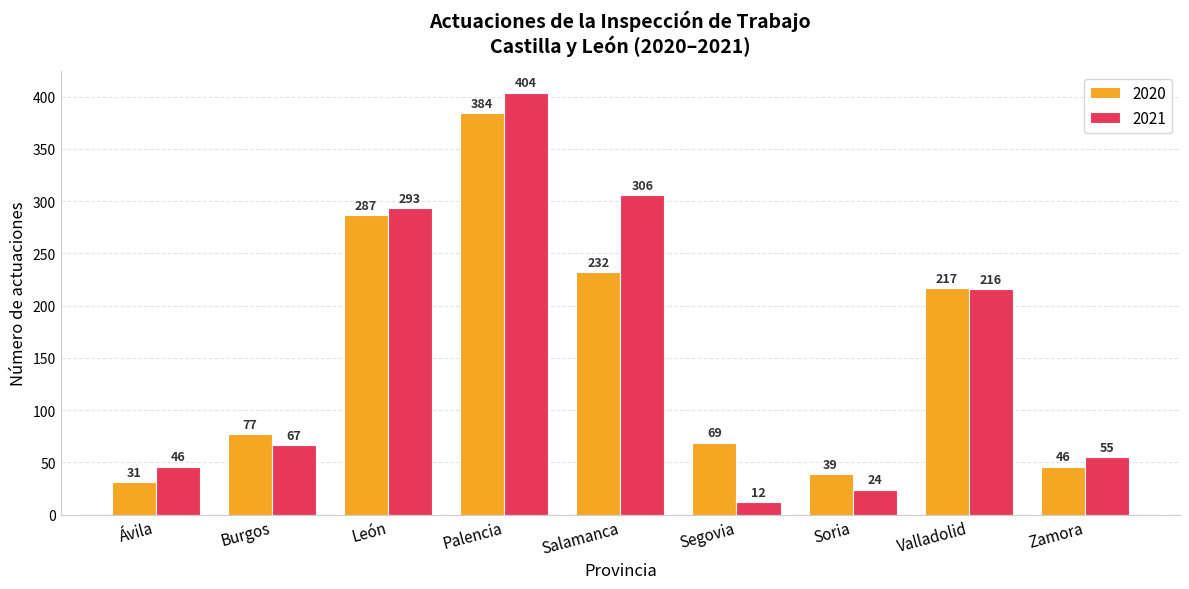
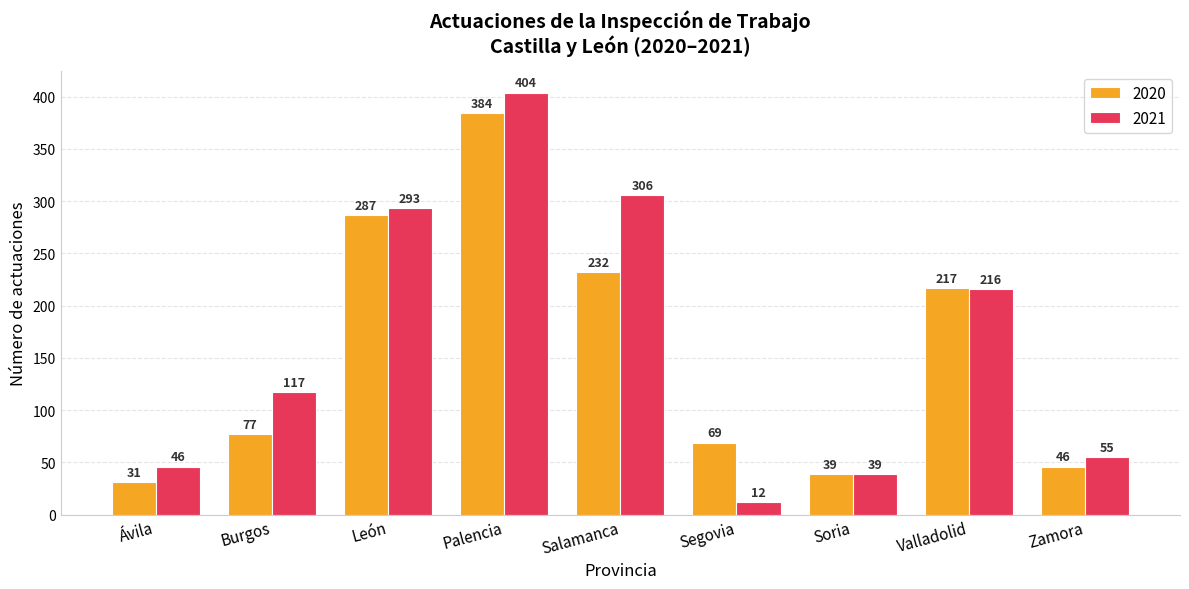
  {
    "2020": {
      "Ávila": 31,
      "Burgos": 77,
      "León": 287,
      "Palencia": 384,
      "Salamanca": 232,
      "Segovia": 69,
      "Soria": 39,
      "Valladolid": 217,
      "Zamora": 46
    },
    "2021": {
      "Ávila": 46,
-     "Burgos": 67,
+     "Burgos": 117,
      "León": 293,
      "Palencia": 404,
      "Salamanca": 306,
      "Segovia": 12,
-     "Soria": 24,
+     "Soria": 39,
      "Valladolid": 216,
      "Zamora": 55
    }
  }
